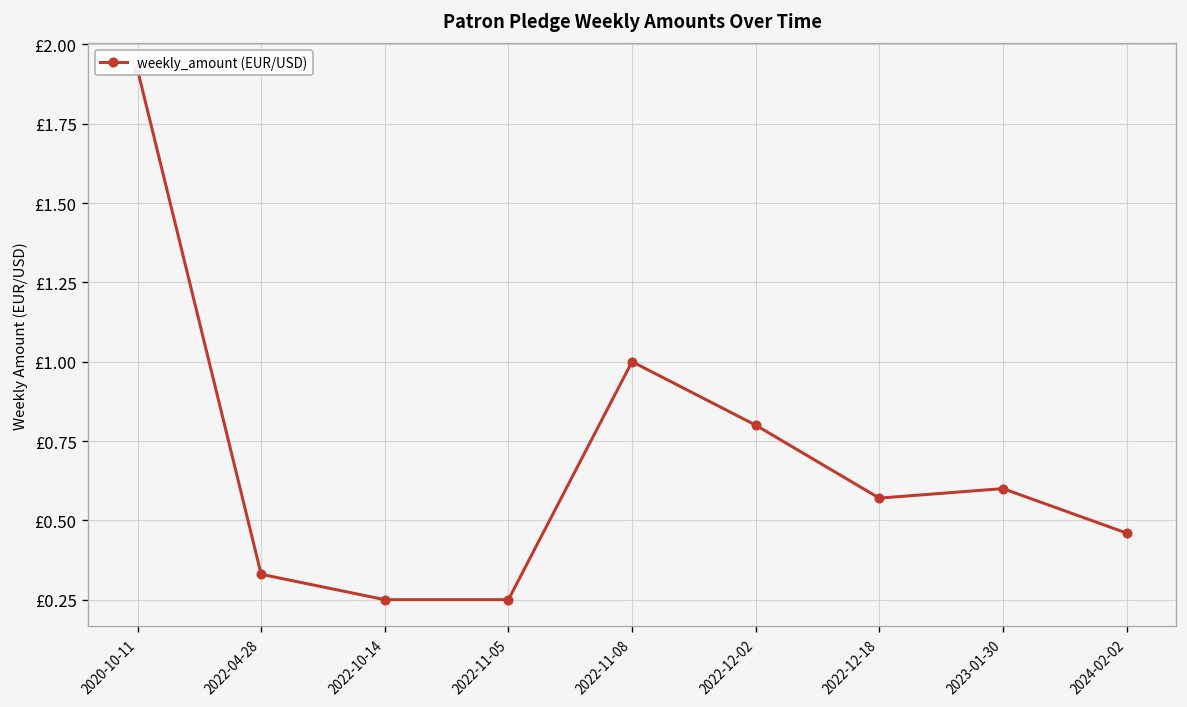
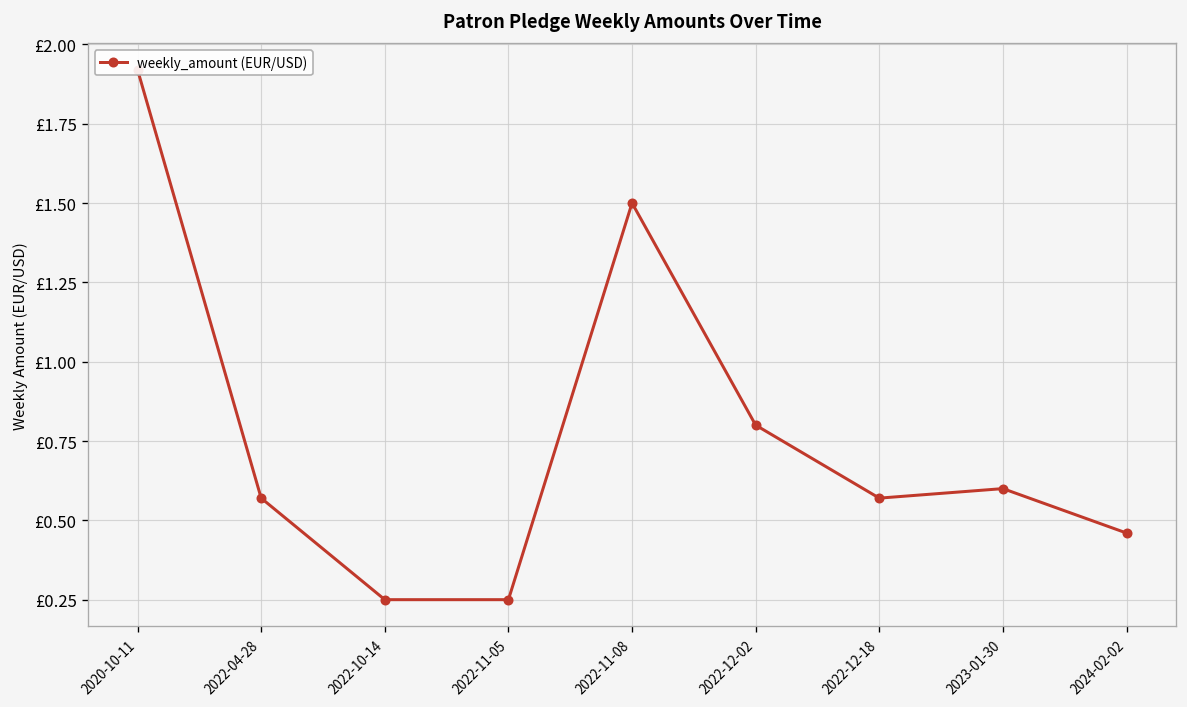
  {
-   "2022-04-28": "£0.33",
+   "2022-04-28": "£0.57",
    "2022-10-14": "£0.25",
    "2022-11-05": "£0.25",
-   "2022-11-08": "£1.0",
+   "2022-11-08": "£1.5",
    "2022-12-02": "£0.80",
    "2022-12-18": "£0.57",
    "2023-01-30": "£0.60",
    "2024-02-02": "£0.46"
  }
